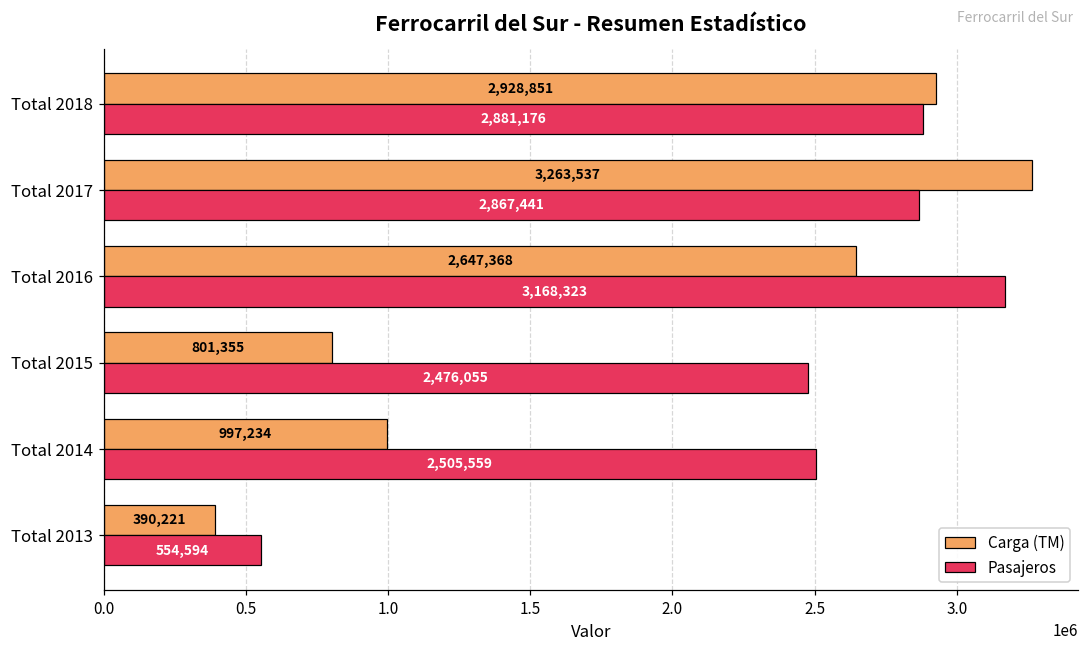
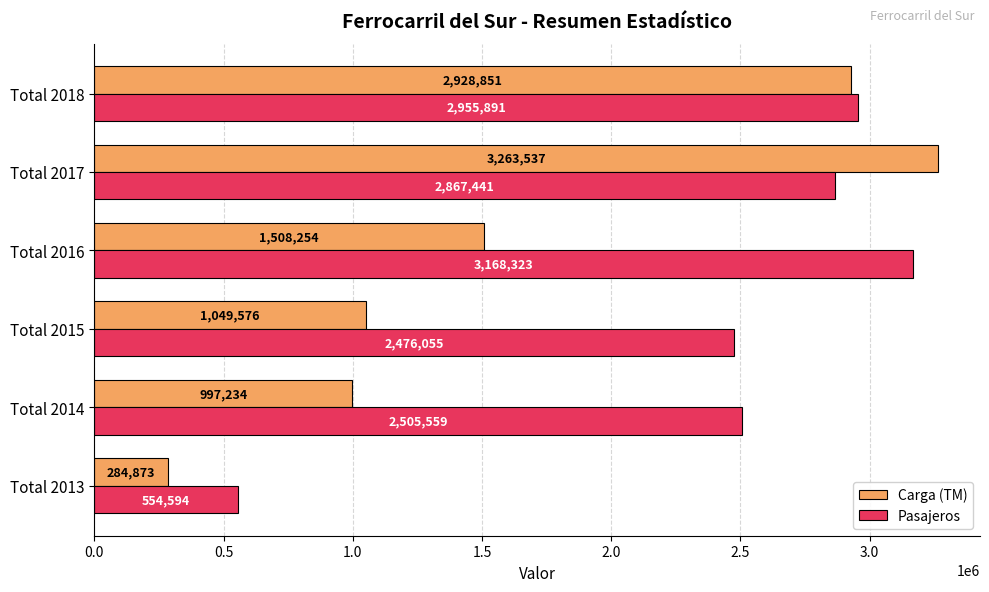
  {
    "Carga (TM)": {
      "Total 2018": "2,928,851",
      "Total 2017": "3,263,537",
-     "Total 2016": "2,647,368",
-     "Total 2015": "801,355",
+     "Total 2016": "1,508,254",
+     "Total 2015": "1,049,576",
      "Total 2014": "997,234",
-     "Total 2013": "390,221"
+     "Total 2013": "284,873"
    },
    "Pasajeros": {
-     "Total 2018": "2,881,176",
+     "Total 2018": "2,955,891",
      "Total 2017": "2,867,441",
      "Total 2016": "3,168,323",
      "Total 2015": "2,476,055",
      "Total 2014": "2,505,559",
      "Total 2013": "554,594"
    }
  }
